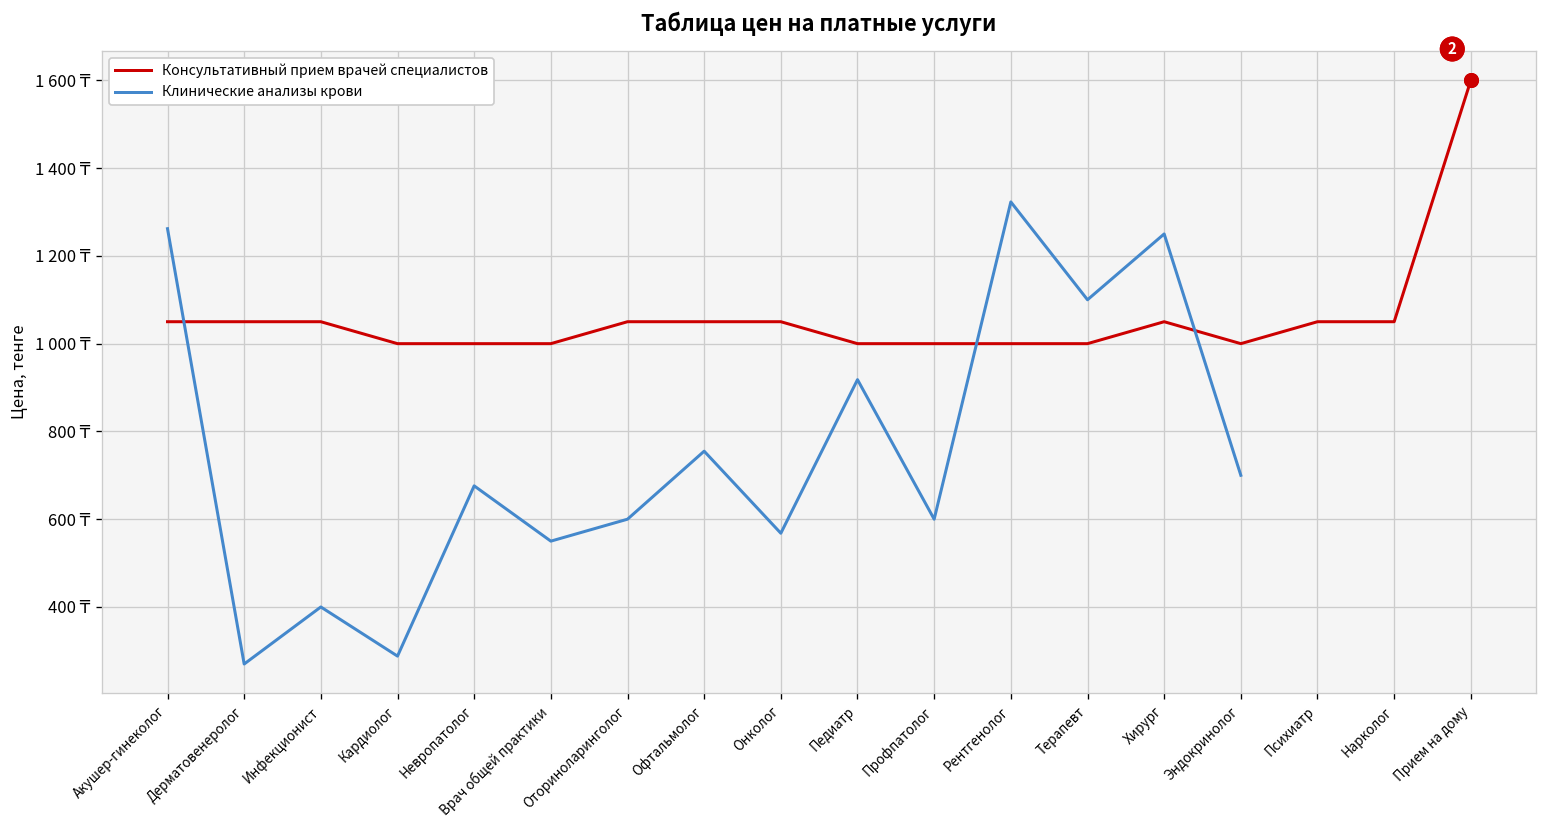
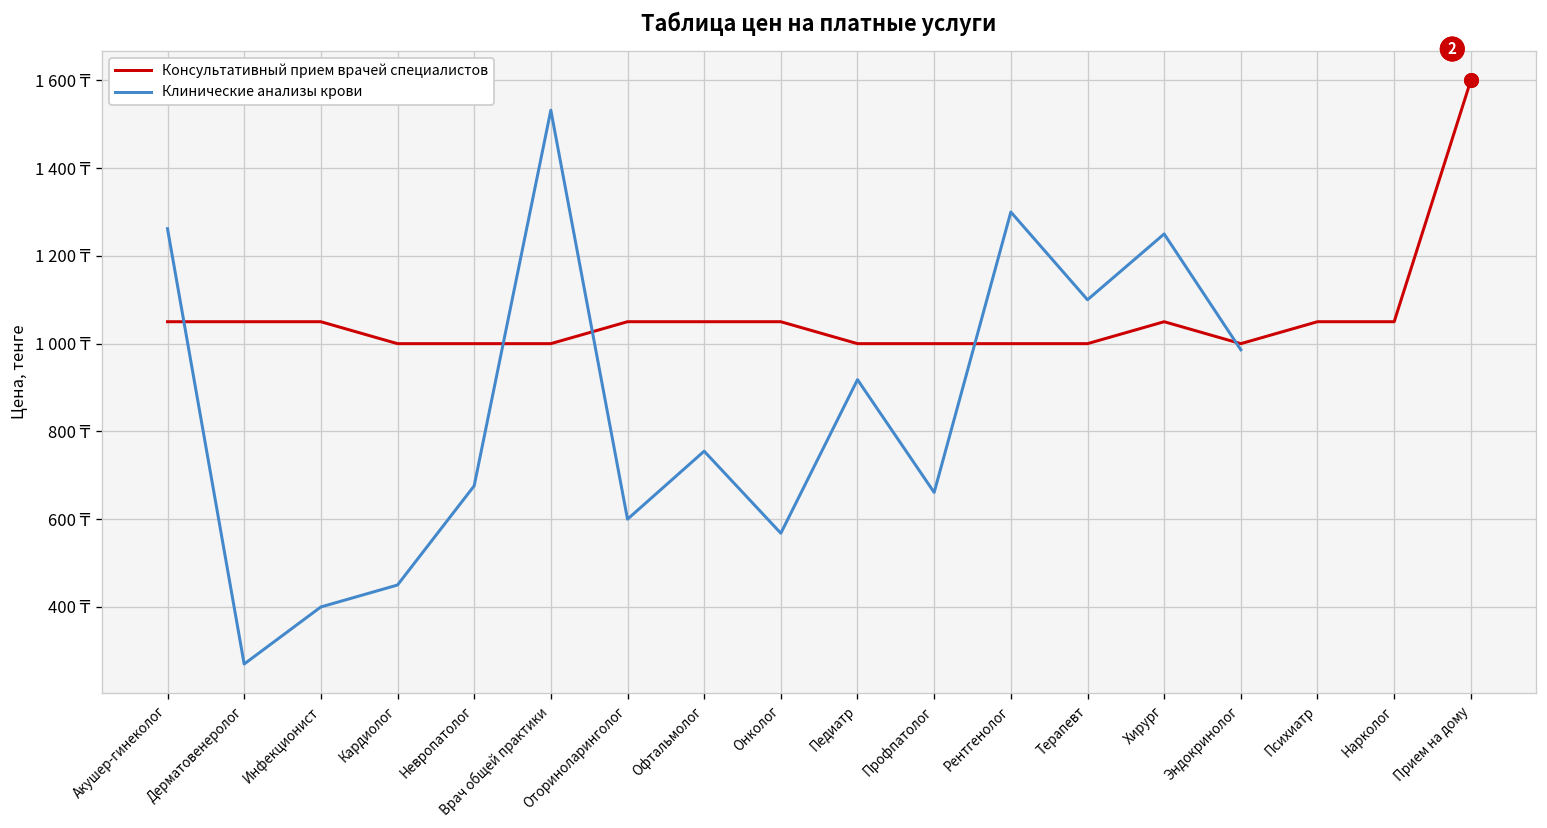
  {
    "Клинические анализы крови": {
      "Акушер-гинеколог": "1260 ₸",
      "Дерматовенеролог": "270 ₸",
      "Инфекционист": "400 ₸",
-     "Кардиолог": "290 ₸",
+     "Кардиолог": "450 ₸",
      "Невропатолог": "680 ₸",
-     "Врач общей практики": "550 ₸",
+     "Врач общей практики": "1530 ₸",
      "Оториноларинголог": "600 ₸",
      "Офтальмолог": "760 ₸",
      "Онколог": "570 ₸",
      "Педиатр": "920 ₸",
-     "Профпатолог": "600 ₸",
-     "Рентгенолог": "1320 ₸",
+     "Профпатолог": "660 ₸",
+     "Рентгенолог": "1300 ₸",
      "Терапевт": "1100 ₸",
      "Хирург": "1250 ₸",
-     "Эндокринолог": "700 ₸"
+     "Эндокринолог": "990 ₸"
    }
  }
